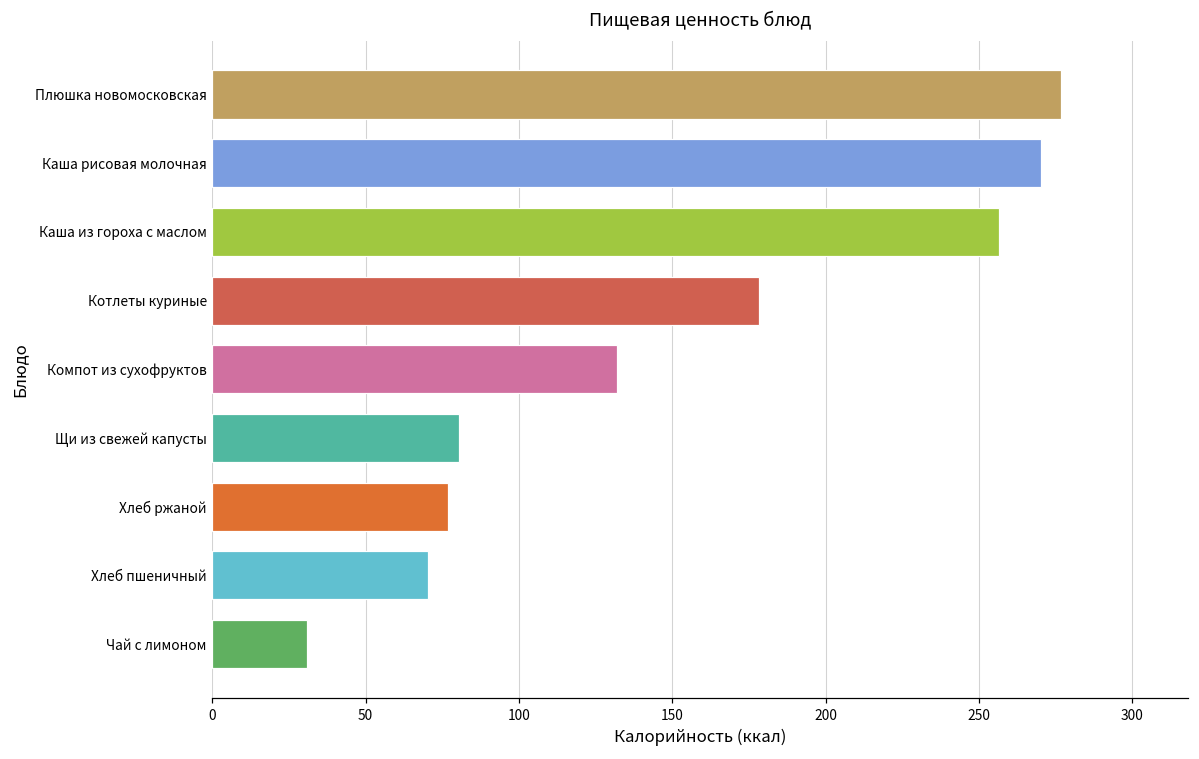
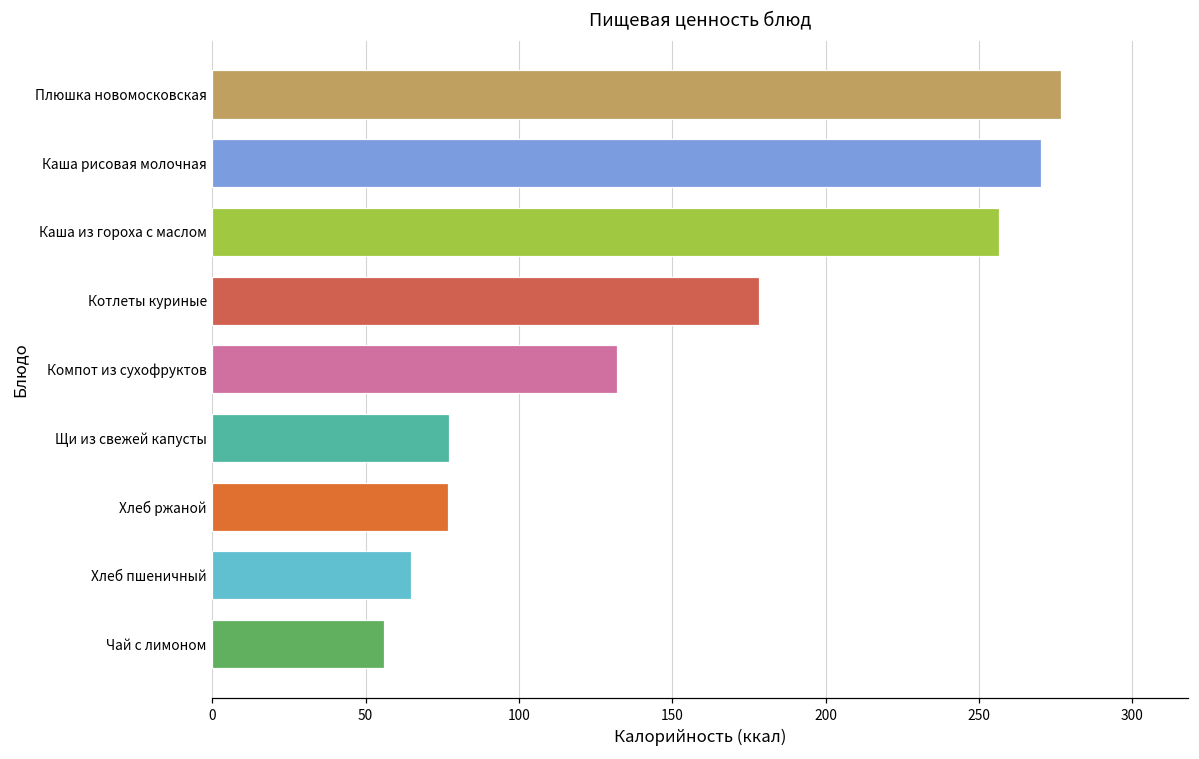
  {
    "Плюшка новомосковская": 277,
    "Каша рисовая молочная": 270,
    "Каша из гороха с маслом": 256,
    "Котлеты куриные": 178,
    "Компот из сухофруктов": 132,
-   "Щи из свежей капусты": 80,
+   "Щи из свежей капусты": 77,
    "Хлеб ржаной": 77,
-   "Хлеб пшеничный": 71,
-   "Чай с лимоном": 31
+   "Хлеб пшеничный": 65,
+   "Чай с лимоном": 56
  }
